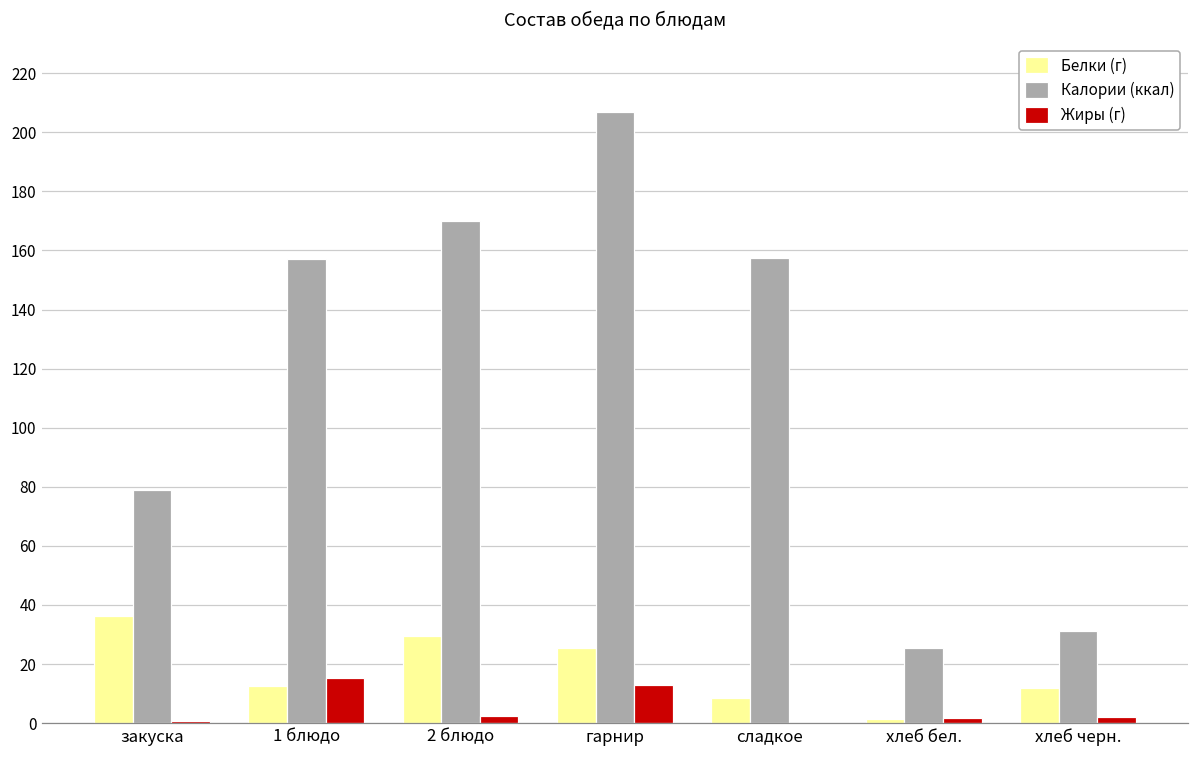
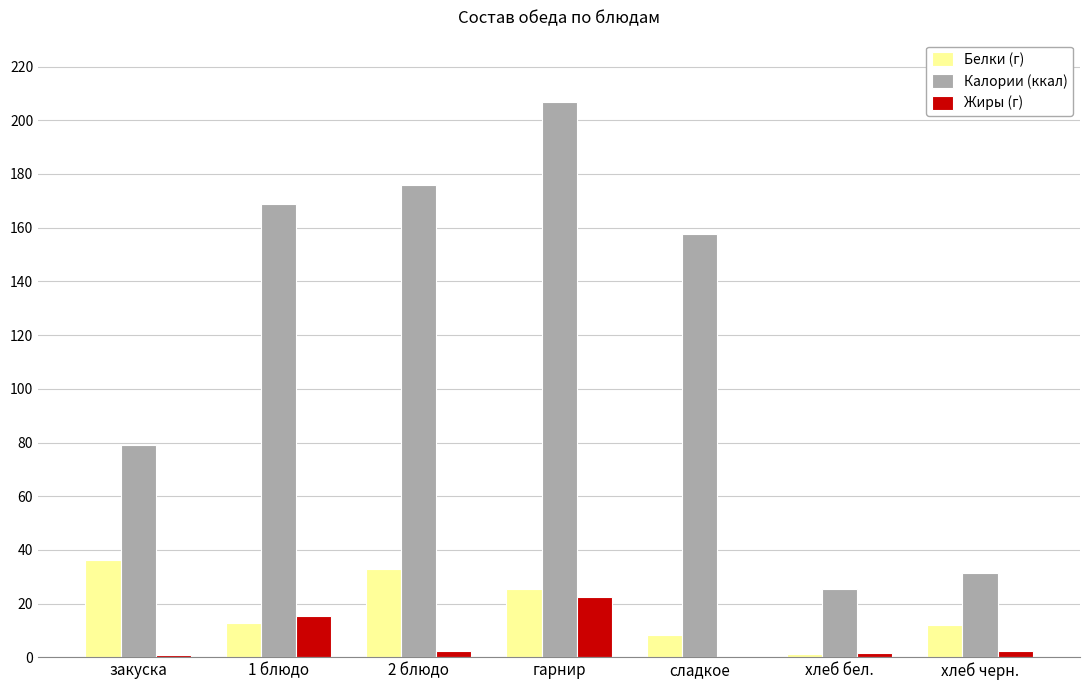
  {
    "Белки (г)": {
      "закуска": 36,
      "1 блюдо": 13,
-     "2 блюдо": 30,
+     "2 блюдо": 33,
      "гарнир": 25,
      "сладкое": 8,
      "хлеб бел.": 1,
      "хлеб черн.": 12
    },
    "Калории (ккал)": {
      "закуска": 79,
-     "1 блюдо": 157,
-     "2 блюдо": 170,
+     "1 блюдо": 169,
+     "2 блюдо": 176,
      "гарнир": 207,
      "сладкое": 158,
      "хлеб бел.": 26,
      "хлеб черн.": 31
    },
    "Жиры (г)": {
      "1 блюдо": 15,
      "2 блюдо": 2,
-     "гарнир": 13,
+     "гарнир": 22,
      "хлеб бел.": 2,
      "хлеб черн.": 2
    }
  }
